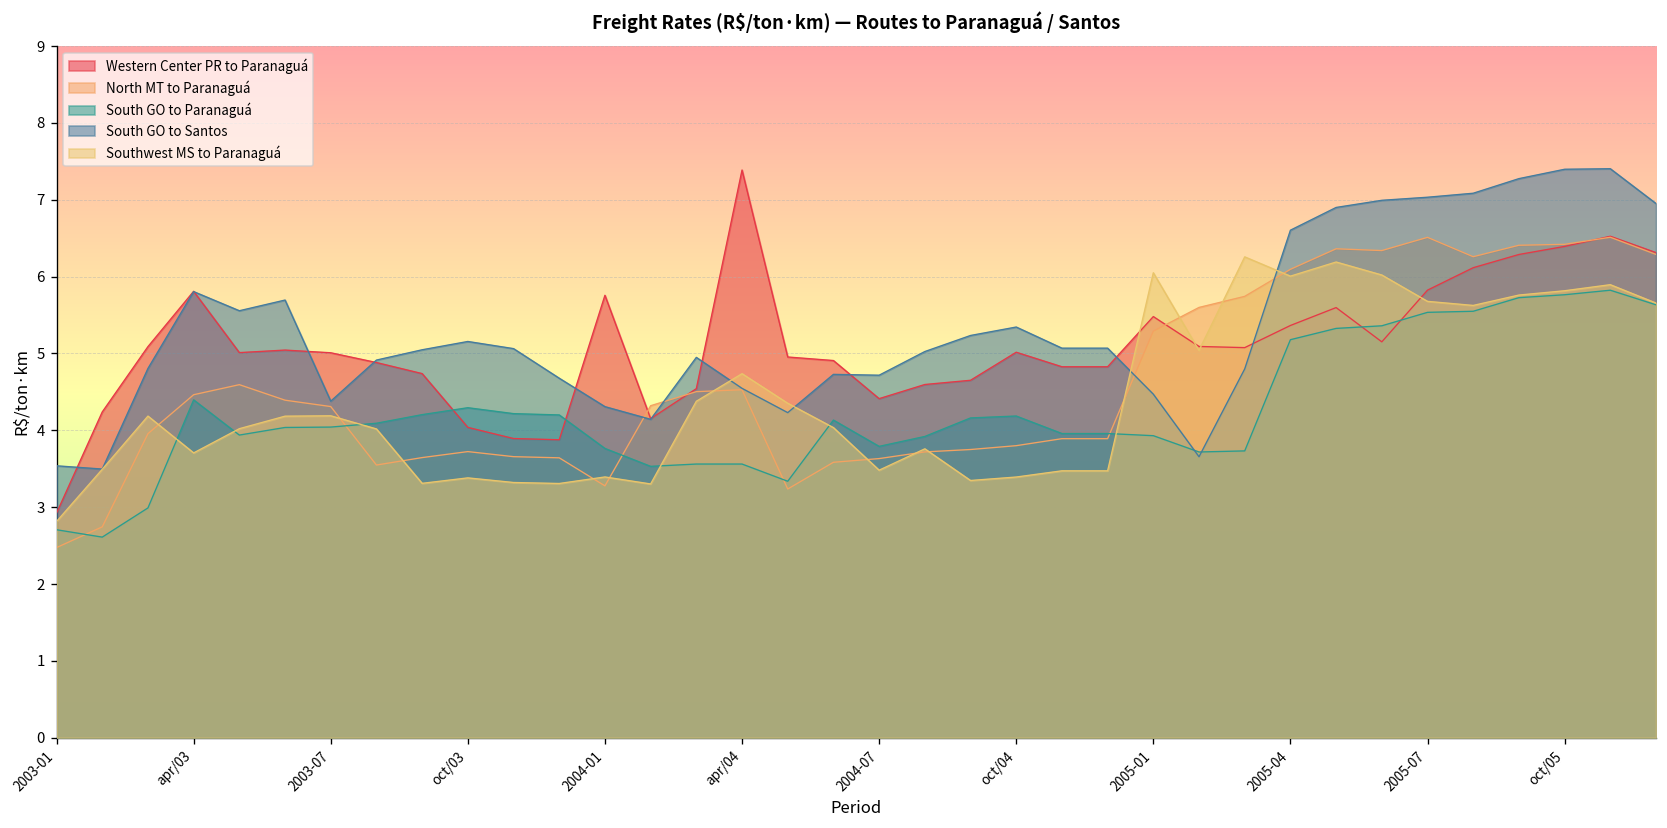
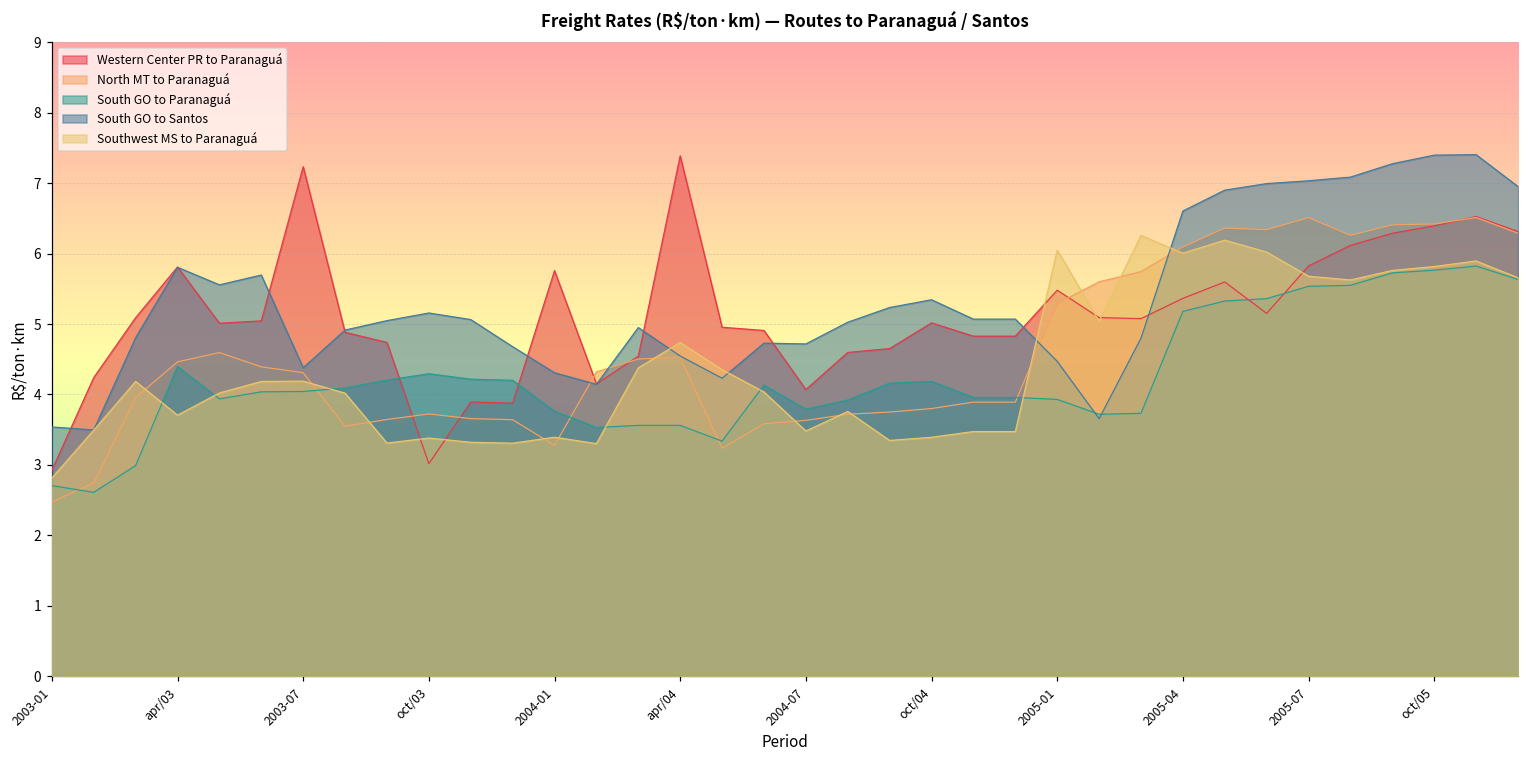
  {
    "Western Center PR to Paranaguá": {
      "2003-01": 2.9,
-     "2003-07": 5.0,
-     "oct/03": 4.0,
+     "2003-07": 7.2,
+     "oct/03": 3.0,
      "2004-01": 5.8,
      "apr/04": 7.4,
-     "2004-07": 4.4,
+     "2004-07": 4.1,
      "oct/04": 5.0,
      "2005-01": 5.5,
      "2005-04": 5.4,
      "2005-07": 5.8
    }
  }
